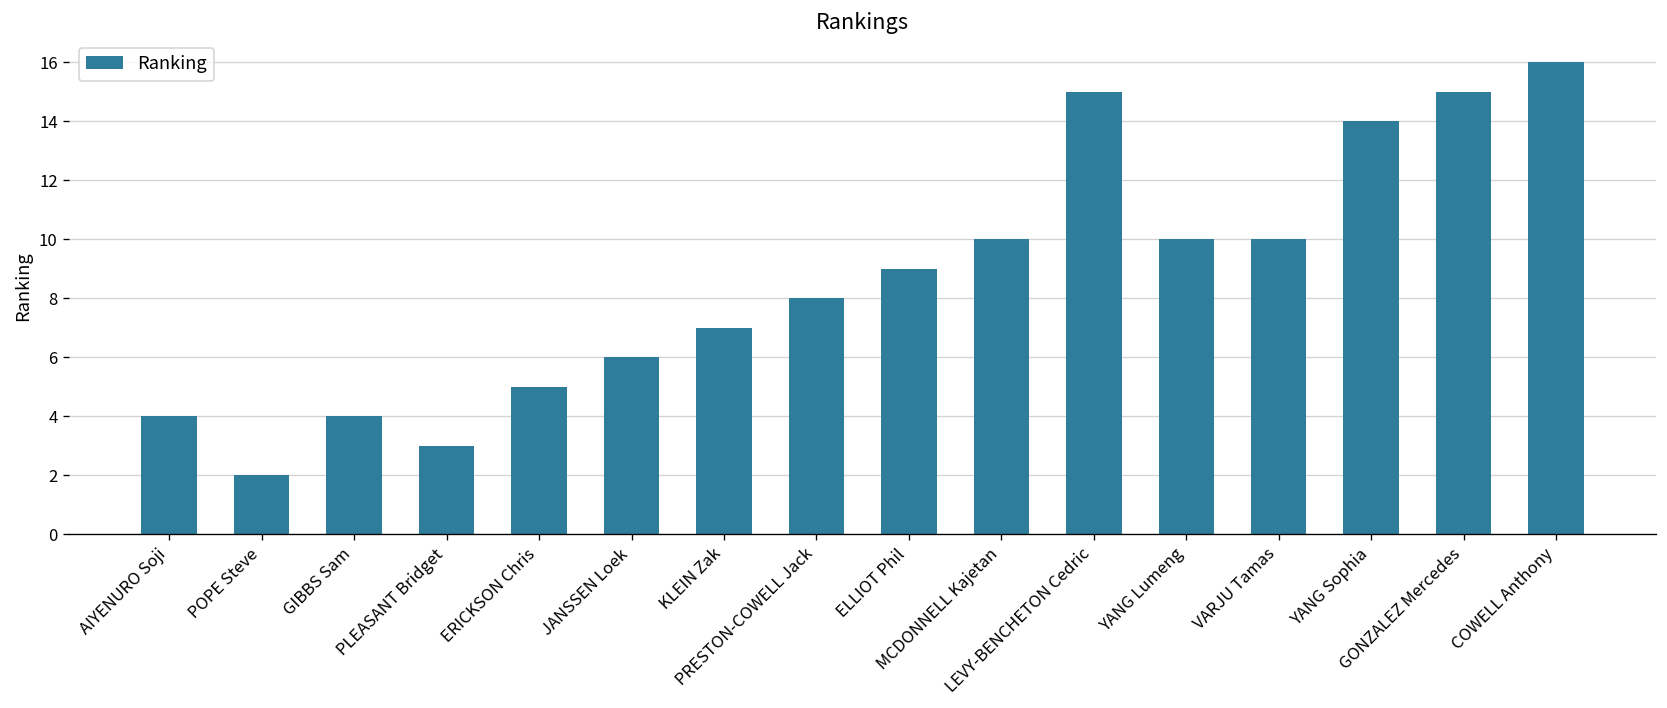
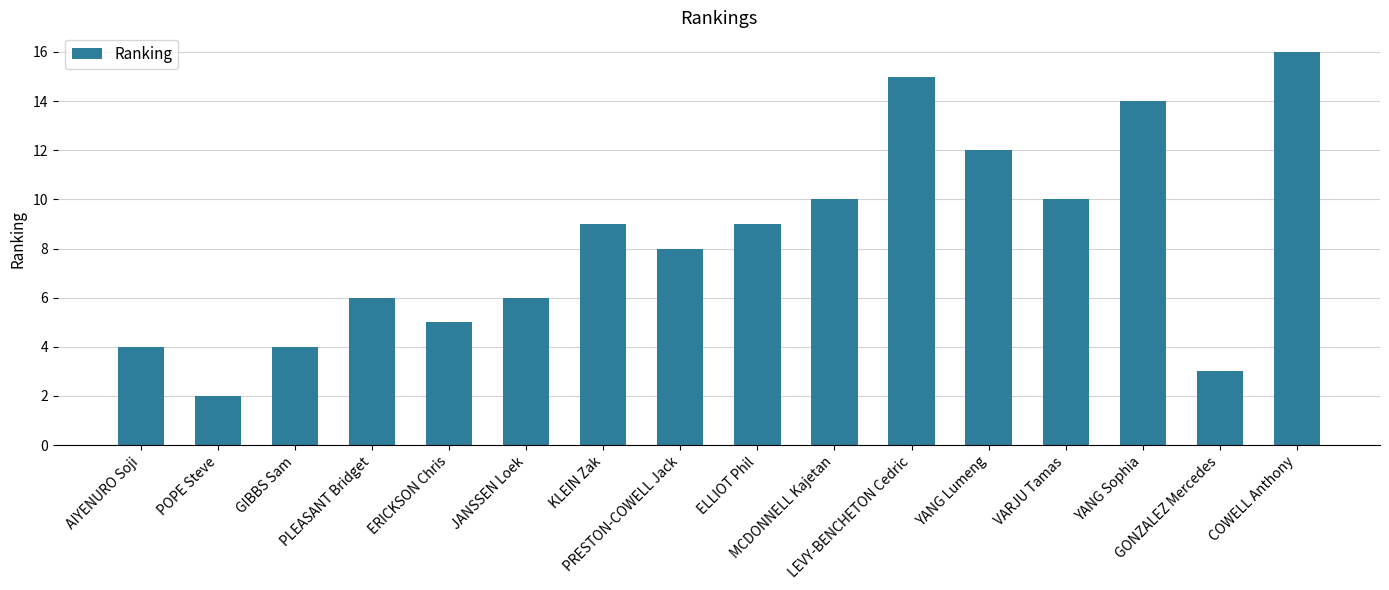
  {
    "AIYENURO Soji": 4,
    "POPE Steve": 2,
    "GIBBS Sam": 4,
-   "PLEASANT Bridget": 3,
+   "PLEASANT Bridget": 6,
    "ERICKSON Chris": 5,
    "JANSSEN Loek": 6,
-   "KLEIN Zak": 7,
+   "KLEIN Zak": 9,
    "PRESTON-COWELL Jack": 8,
    "ELLIOT Phil": 9,
    "MCDONNELL Kajetan": 10,
    "LEVY-BENCHETON Cedric": 15,
-   "YANG Lumeng": 10,
+   "YANG Lumeng": 12,
    "VARJU Tamas": 10,
    "YANG Sophia": 14,
-   "GONZALEZ Mercedes": 15,
+   "GONZALEZ Mercedes": 3,
    "COWELL Anthony": 16
  }
